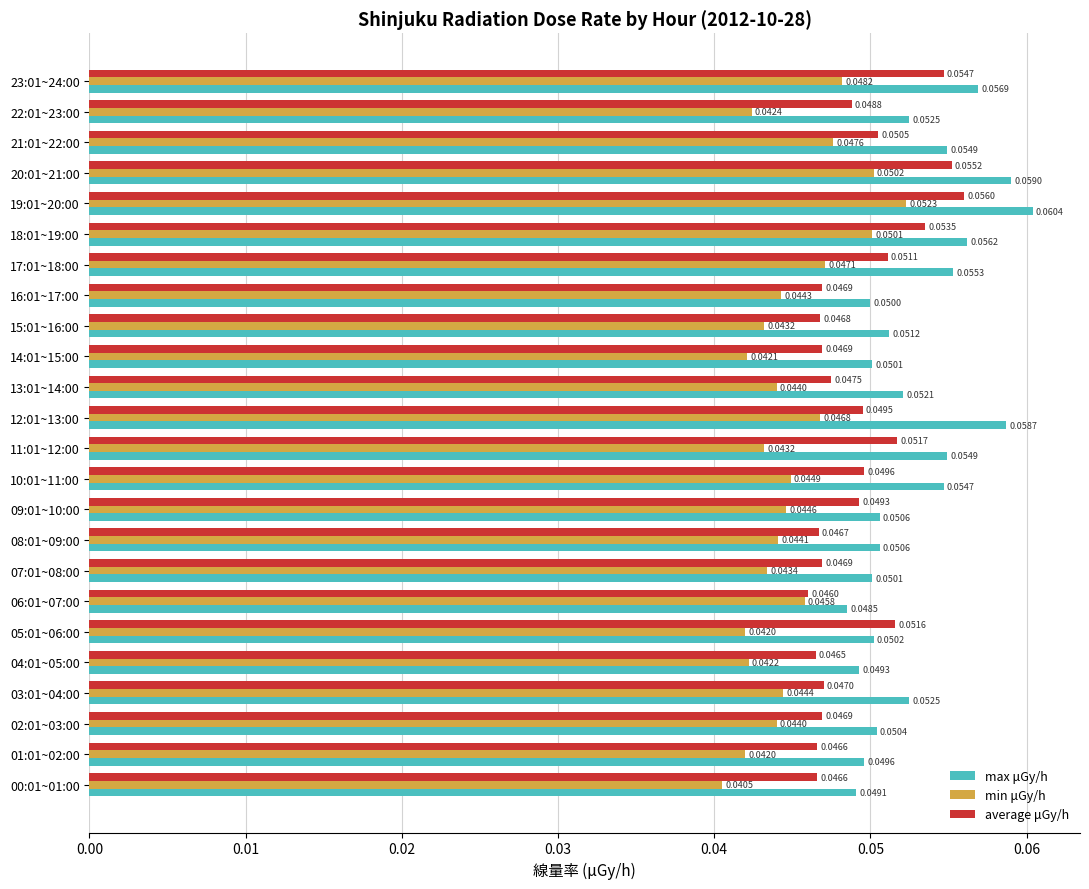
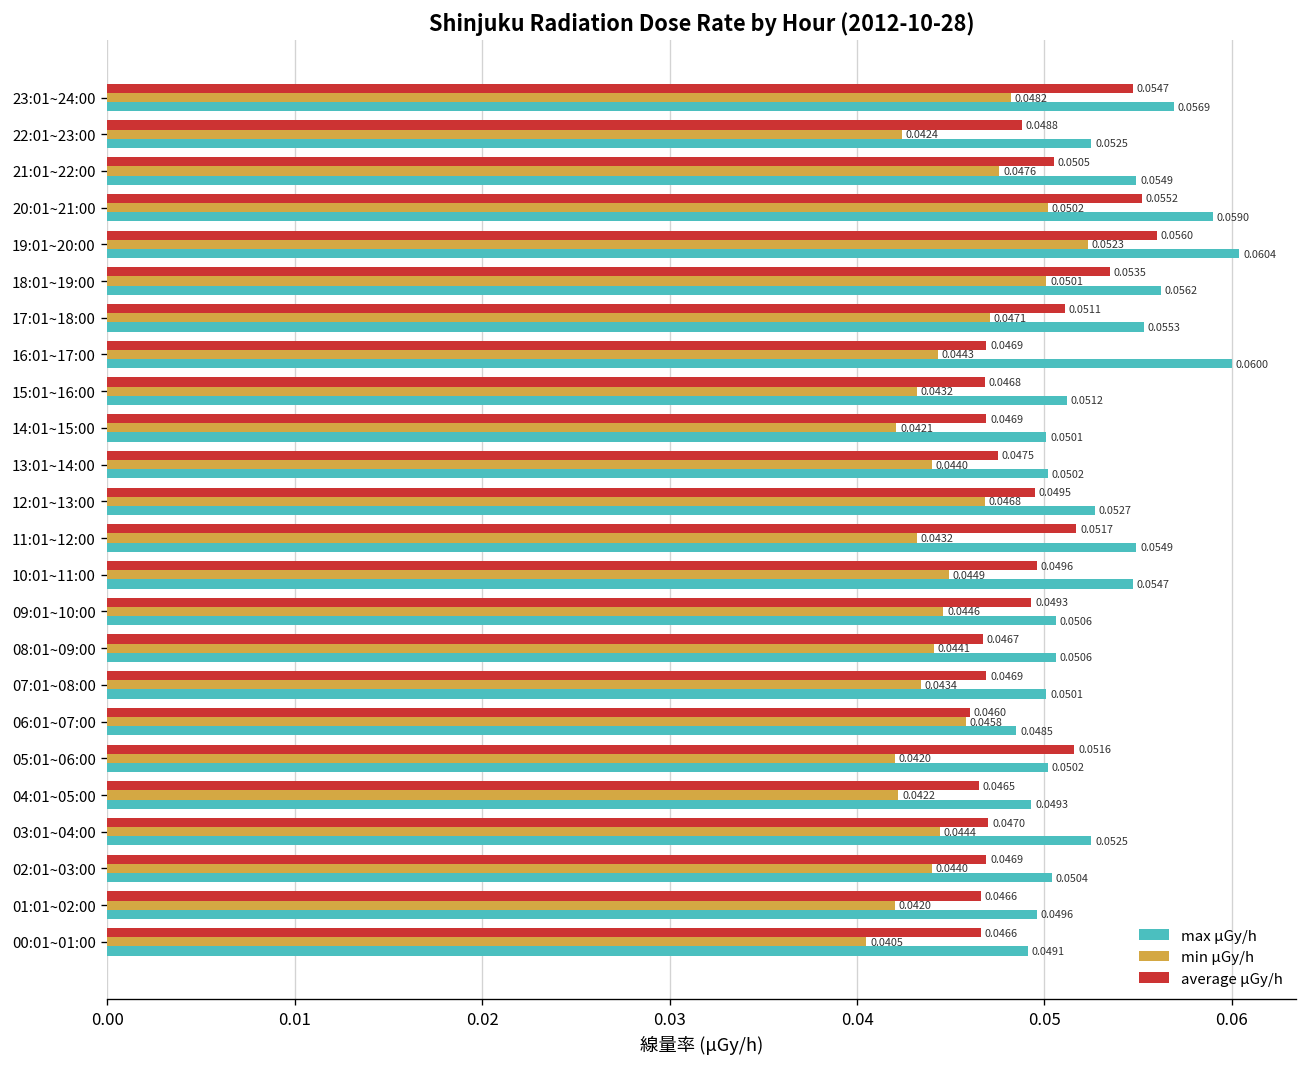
  {
    "max μGy/h": {
      "23:01~24:00": 0.0569,
      "22:01~23:00": 0.0525,
      "21:01~22:00": 0.0549,
      "20:01~21:00": 0.0590,
      "19:01~20:00": 0.0604,
      "18:01~19:00": 0.0562,
      "17:01~18:00": 0.0553,
-     "16:01~17:00": 0.0500,
+     "16:01~17:00": 0.0600,
      "15:01~16:00": 0.0512,
      "14:01~15:00": 0.0501,
-     "13:01~14:00": 0.0521,
-     "12:01~13:00": 0.0587,
+     "13:01~14:00": 0.0502,
+     "12:01~13:00": 0.0527,
      "11:01~12:00": 0.0549,
      "10:01~11:00": 0.0547,
      "09:01~10:00": 0.0506,
      "08:01~09:00": 0.0506,
      "07:01~08:00": 0.0501,
      "06:01~07:00": 0.0485,
      "05:01~06:00": 0.0502,
      "04:01~05:00": 0.0493,
      "03:01~04:00": 0.0525,
      "02:01~03:00": 0.0504,
      "01:01~02:00": 0.0496,
      "00:01~01:00": 0.0491
    },
    "min μGy/h": {
      "23:01~24:00": 0.0482,
      "22:01~23:00": 0.0424,
      "21:01~22:00": 0.0476,
      "20:01~21:00": 0.0502,
      "19:01~20:00": 0.0523,
      "18:01~19:00": 0.0501,
      "17:01~18:00": 0.0471,
      "16:01~17:00": 0.0443,
      "15:01~16:00": 0.0432,
      "14:01~15:00": 0.0421,
      "13:01~14:00": 0.0440,
      "12:01~13:00": 0.0468,
      "11:01~12:00": 0.0432,
      "10:01~11:00": 0.0449,
      "09:01~10:00": 0.0446,
      "08:01~09:00": 0.0441,
      "07:01~08:00": 0.0434,
      "06:01~07:00": 0.0458,
      "05:01~06:00": 0.0420,
      "04:01~05:00": 0.0422,
      "03:01~04:00": 0.0444,
      "02:01~03:00": 0.0440,
      "01:01~02:00": 0.0420,
      "00:01~01:00": 0.0405
    },
    "average μGy/h": {
      "23:01~24:00": 0.0547,
      "22:01~23:00": 0.0488,
      "21:01~22:00": 0.0505,
      "20:01~21:00": 0.0552,
      "19:01~20:00": 0.0560,
      "18:01~19:00": 0.0535,
      "17:01~18:00": 0.0511,
      "16:01~17:00": 0.0469,
      "15:01~16:00": 0.0468,
      "14:01~15:00": 0.0469,
      "13:01~14:00": 0.0475,
      "12:01~13:00": 0.0495,
      "11:01~12:00": 0.0517,
      "10:01~11:00": 0.0496,
      "09:01~10:00": 0.0493,
      "08:01~09:00": 0.0467,
      "07:01~08:00": 0.0469,
      "06:01~07:00": 0.0460,
      "05:01~06:00": 0.0516,
      "04:01~05:00": 0.0465,
      "03:01~04:00": 0.0470,
      "02:01~03:00": 0.0469,
      "01:01~02:00": 0.0466,
      "00:01~01:00": 0.0466
    }
  }
